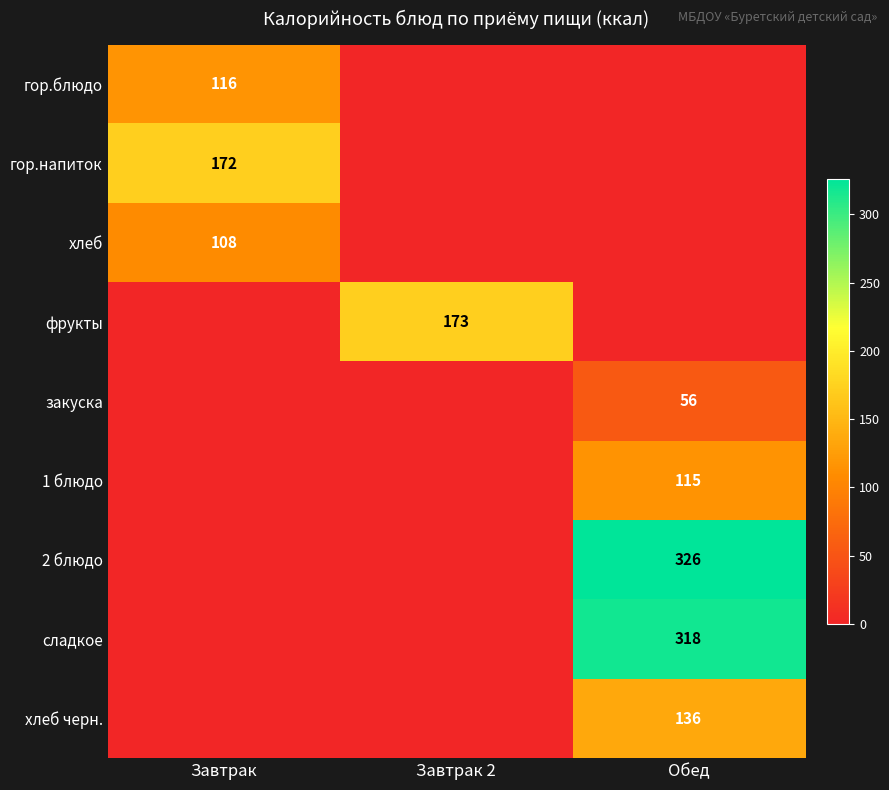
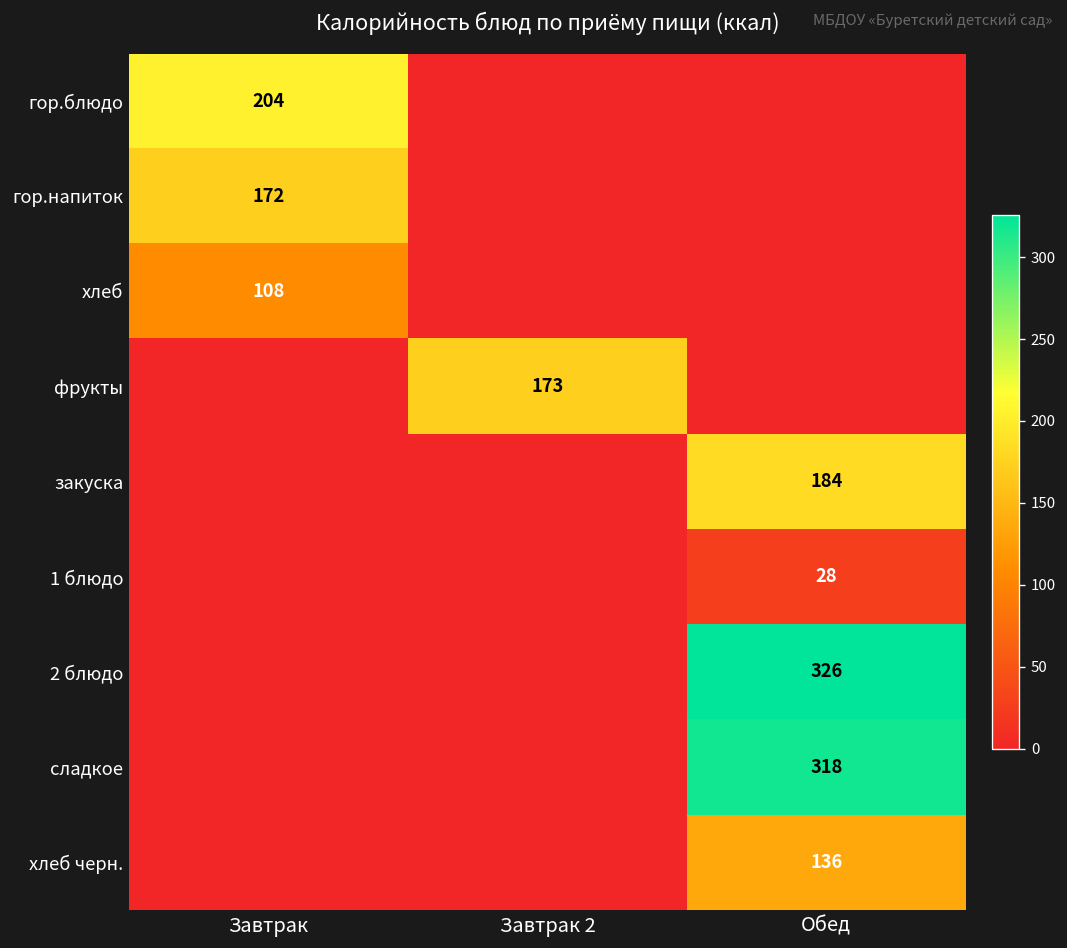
  {
    "гор.блюдо": {
-     "Завтрак": 116
+     "Завтрак": 204
    },
    "гор.напиток": {
      "Завтрак": 172
    },
    "хлеб": {
      "Завтрак": 108
    },
    "фрукты": {
      "Завтрак 2": 173
    },
    "закуска": {
-     "Обед": 56
+     "Обед": 184
    },
    "1 блюдо": {
-     "Обед": 115
+     "Обед": 28
    },
    "2 блюдо": {
      "Обед": 326
    },
    "сладкое": {
      "Обед": 318
    },
    "хлеб черн.": {
      "Обед": 136
    }
  }
